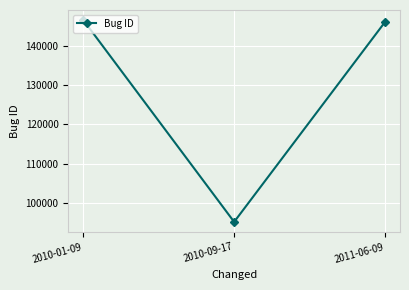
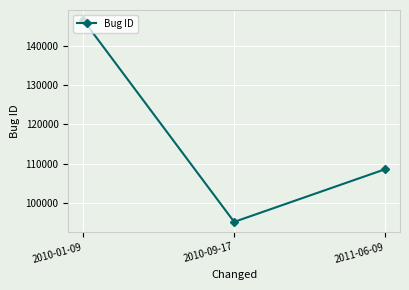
  {
    "2010-09-17": 95000,
-   "2011-06-09": 146000
+   "2011-06-09": 109000
  }
